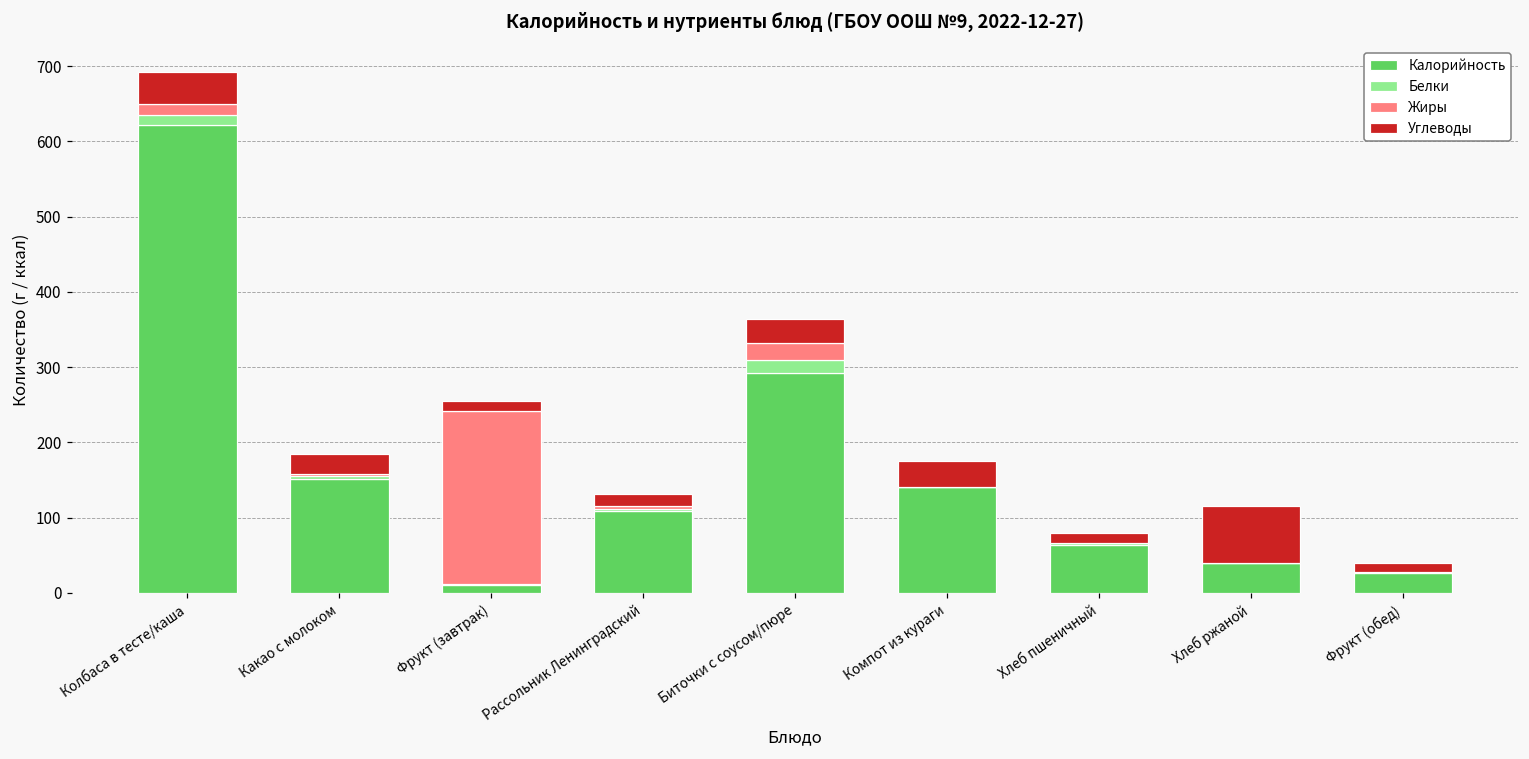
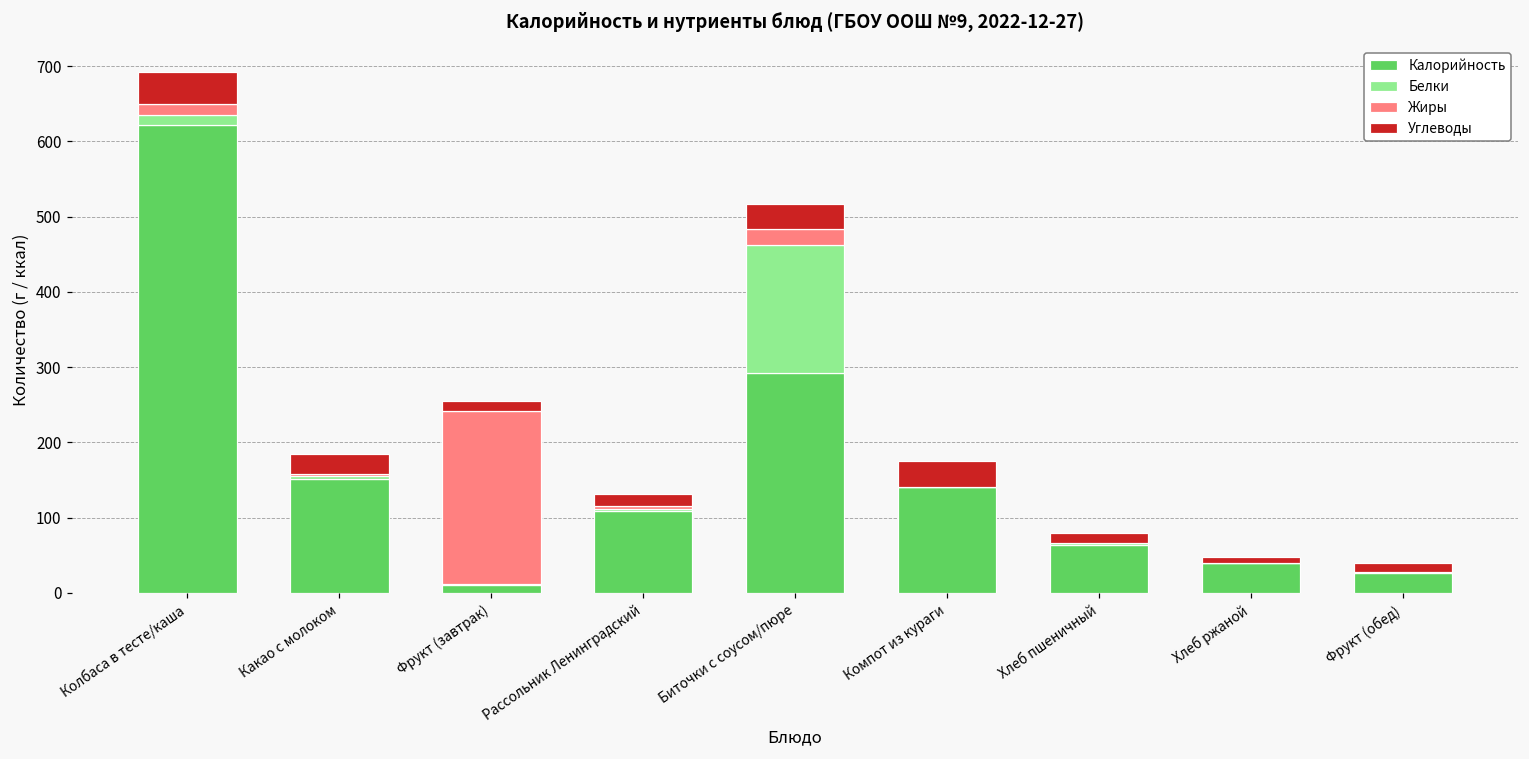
  {
    "Калорийность": {
      "Колбаса в тесте/каша": 620,
      "Какао с молоком": 150,
      "Фрукт (завтрак)": 10,
      "Рассольник Ленинградский": 110,
      "Биточки с соусом/пюре": 290,
      "Компот из кураги": 140,
      "Хлеб пшеничный": 60,
      "Хлеб ржаной": 40,
      "Фрукт (обед)": 30
    },
    "Белки": {
      "Колбаса в тесте/каша": 10,
      "Какао с молоком": 0,
-     "Биточки с соусом/пюре": 20
+     "Биточки с соусом/пюре": 170
    },
    "Жиры": {
      "Колбаса в тесте/каша": 20,
      "Фрукт (завтрак)": 230,
      "Рассольник Ленинградский": 0,
      "Биточки с соусом/пюре": 20,
      "Компот из кураги": 0,
      "Хлеб пшеничный": 0,
      "Хлеб ржаной": 0,
      "Фрукт (обед)": 0
    },
    "Углеводы": {
      "Колбаса в тесте/каша": 40,
      "Какао с молоком": 30,
      "Фрукт (завтрак)": 10,
      "Рассольник Ленинградский": 20,
      "Биточки с соусом/пюре": 30,
      "Компот из кураги": 30,
      "Хлеб пшеничный": 10,
-     "Хлеб ржаной": 80,
+     "Хлеб ржаной": 10,
      "Фрукт (обед)": 10
    }
  }
